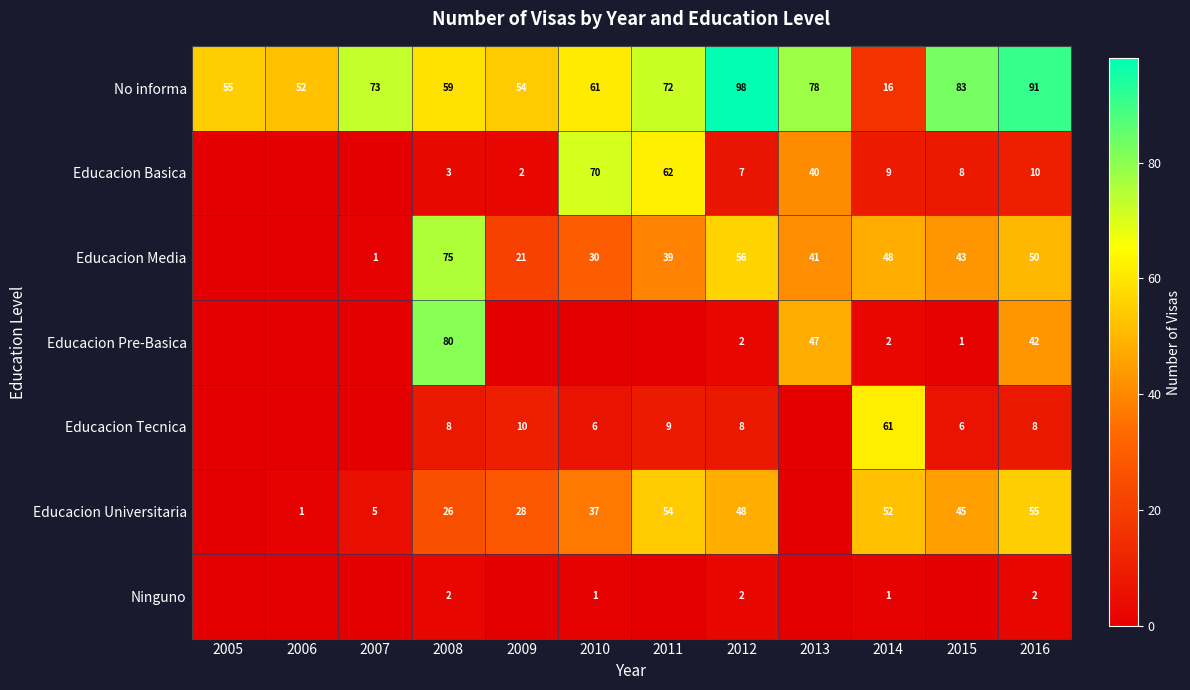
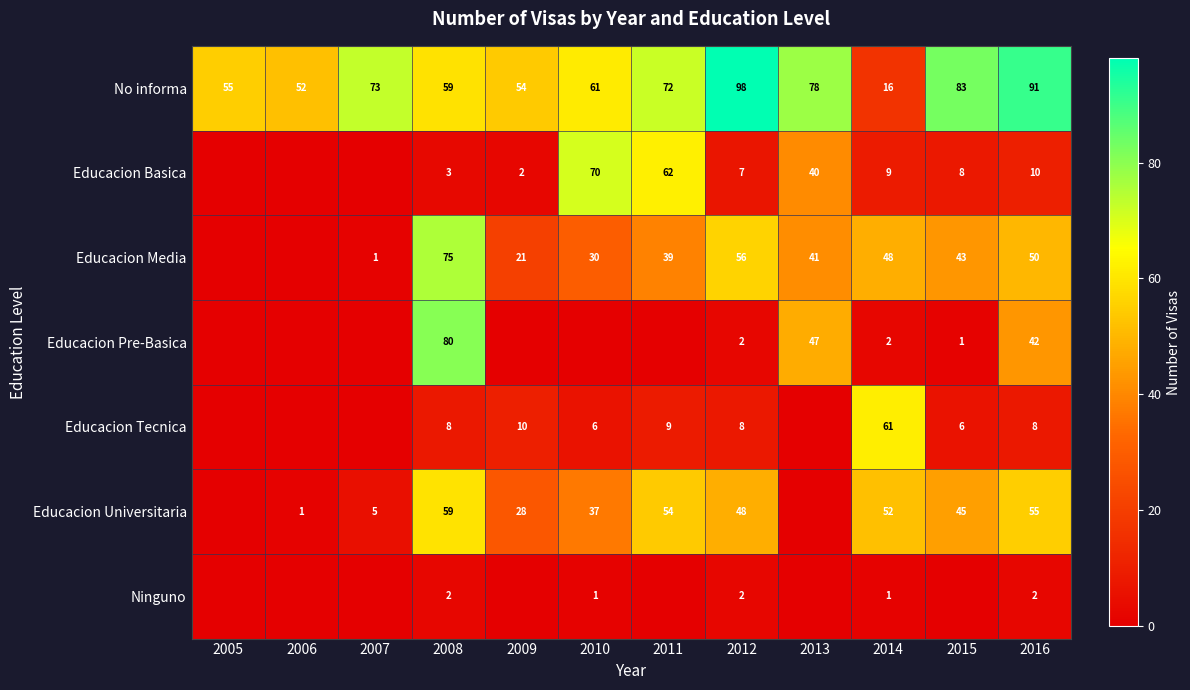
  {
    "No informa": {
      "2005": 55,
      "2006": 52,
      "2007": 73,
      "2008": 59,
      "2009": 54,
      "2010": 61,
      "2011": 72,
      "2012": 98,
      "2013": 78,
      "2014": 16,
      "2015": 83,
      "2016": 91
    },
    "Educacion Basica": {
      "2008": 3,
      "2009": 2,
      "2010": 70,
      "2011": 62,
      "2012": 7,
      "2013": 40,
      "2014": 9,
      "2015": 8,
      "2016": 10
    },
    "Educacion Media": {
      "2007": 1,
      "2008": 75,
      "2009": 21,
      "2010": 30,
      "2011": 39,
      "2012": 56,
      "2013": 41,
      "2014": 48,
      "2015": 43,
      "2016": 50
    },
    "Educacion Pre-Basica": {
      "2008": 80,
      "2012": 2,
      "2013": 47,
      "2014": 2,
      "2015": 1,
      "2016": 42
    },
    "Educacion Tecnica": {
      "2008": 8,
      "2009": 10,
      "2010": 6,
      "2011": 9,
      "2012": 8,
      "2014": 61,
      "2015": 6,
      "2016": 8
    },
    "Educacion Universitaria": {
      "2006": 1,
      "2007": 5,
-     "2008": 26,
+     "2008": 59,
      "2009": 28,
      "2010": 37,
      "2011": 54,
      "2012": 48,
      "2014": 52,
      "2015": 45,
      "2016": 55
    },
    "Ninguno": {
      "2008": 2,
      "2010": 1,
      "2012": 2,
      "2014": 1,
      "2016": 2
    }
  }
